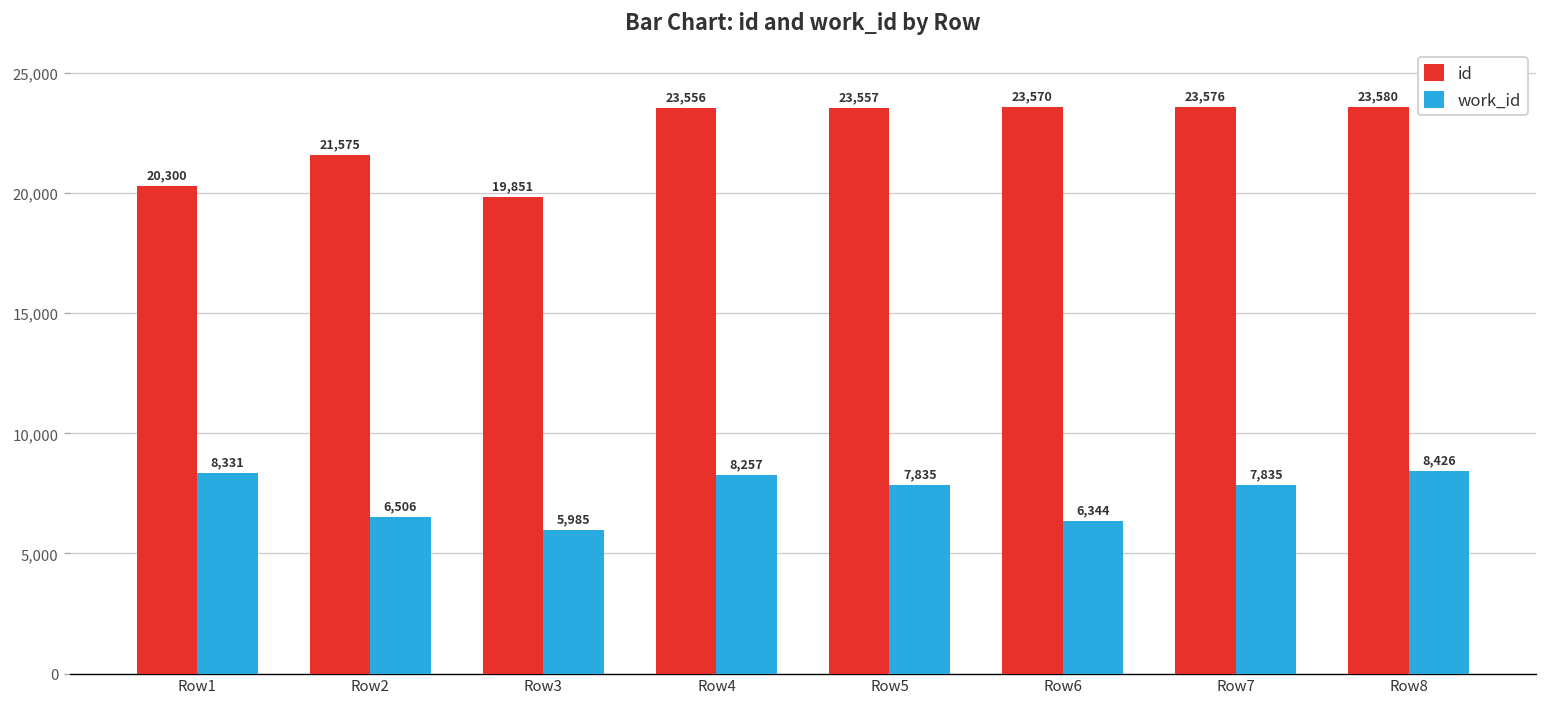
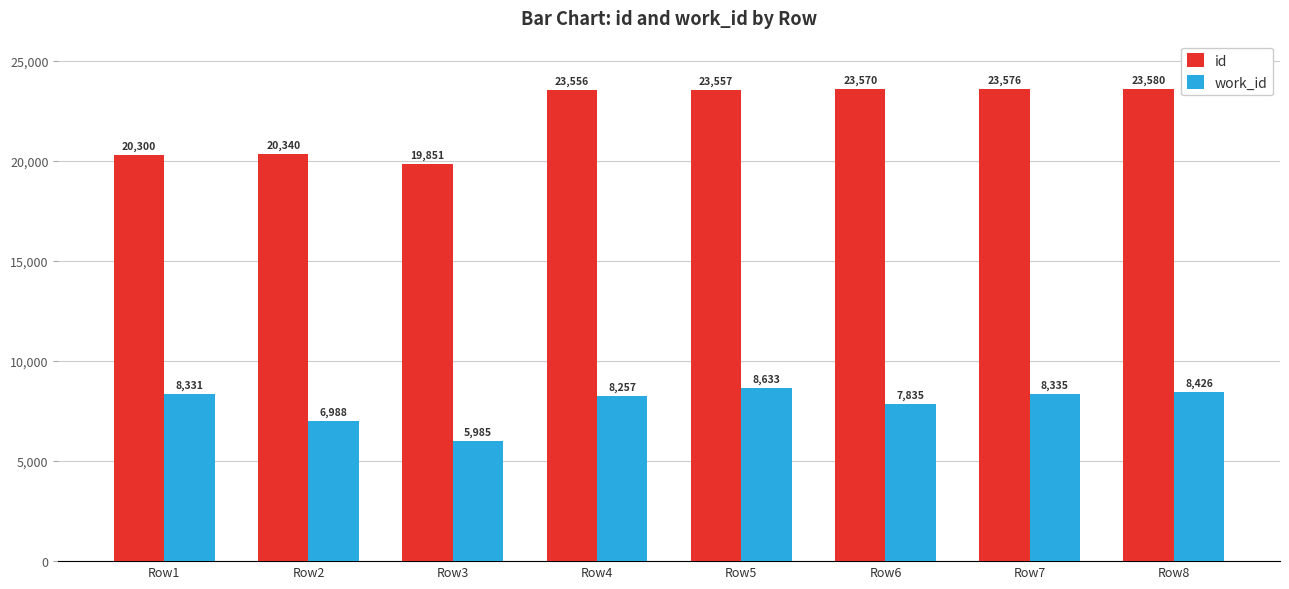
  {
    "id": {
      "Row1": "20,300",
-     "Row2": "21,575",
+     "Row2": "20,340",
      "Row3": "19,851",
      "Row4": "23,556",
      "Row5": "23,557",
      "Row6": "23,570",
      "Row7": "23,576",
      "Row8": "23,580"
    },
    "work_id": {
      "Row1": "8,331",
-     "Row2": "6,506",
+     "Row2": "6,988",
      "Row3": "5,985",
      "Row4": "8,257",
-     "Row5": "7,835",
-     "Row6": "6,344",
-     "Row7": "7,835",
+     "Row5": "8,633",
+     "Row6": "7,835",
+     "Row7": "8,335",
      "Row8": "8,426"
    }
  }
